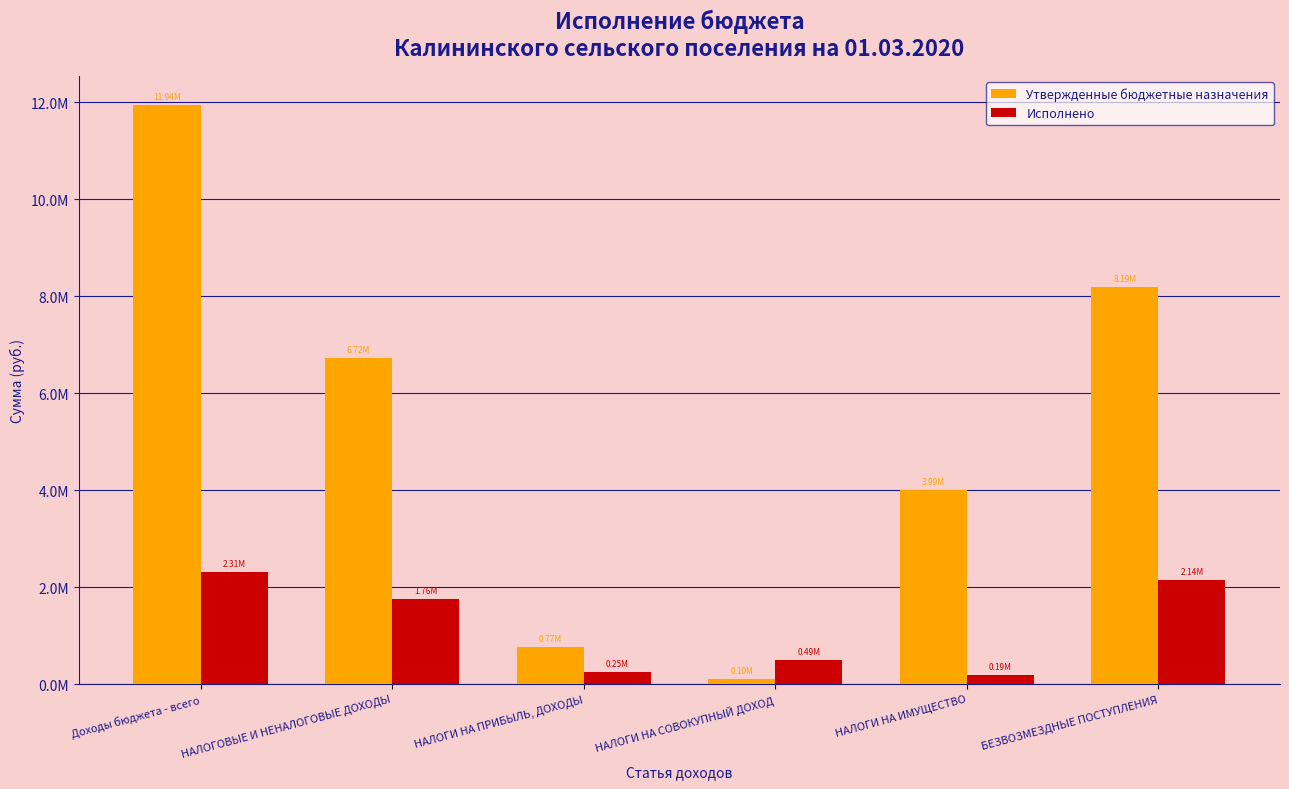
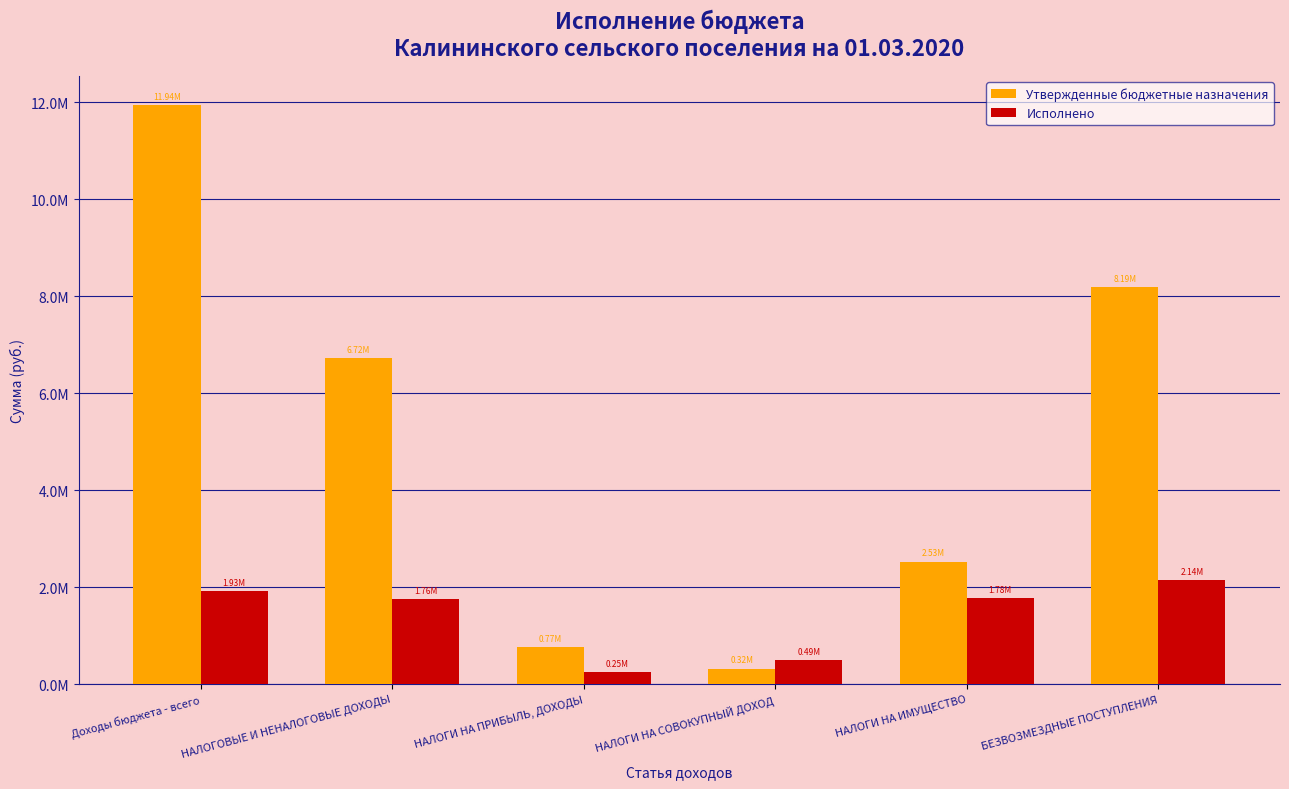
  {
    "Утвержденные бюджетные назначения": {
      "Доходы бюджета - всего": "11.94M",
      "НАЛОГОВЫЕ И НЕНАЛОГОВЫЕ ДОХОДЫ": "6.72M",
      "НАЛОГИ НА ПРИБЫЛЬ, ДОХОДЫ": "0.77M",
-     "НАЛОГИ НА СОВОКУПНЫЙ ДОХОД": "0.10M",
-     "НАЛОГИ НА ИМУЩЕСТВО": "3.99M",
+     "НАЛОГИ НА СОВОКУПНЫЙ ДОХОД": "0.32M",
+     "НАЛОГИ НА ИМУЩЕСТВО": "2.53M",
      "БЕЗВОЗМЕЗДНЫЕ ПОСТУПЛЕНИЯ": "8.19M"
    },
    "Исполнено": {
-     "Доходы бюджета - всего": "2.31M",
+     "Доходы бюджета - всего": "1.93M",
      "НАЛОГОВЫЕ И НЕНАЛОГОВЫЕ ДОХОДЫ": "1.76M",
      "НАЛОГИ НА ПРИБЫЛЬ, ДОХОДЫ": "0.25M",
      "НАЛОГИ НА СОВОКУПНЫЙ ДОХОД": "0.49M",
-     "НАЛОГИ НА ИМУЩЕСТВО": "0.19M",
+     "НАЛОГИ НА ИМУЩЕСТВО": "1.78M",
      "БЕЗВОЗМЕЗДНЫЕ ПОСТУПЛЕНИЯ": "2.14M"
    }
  }
